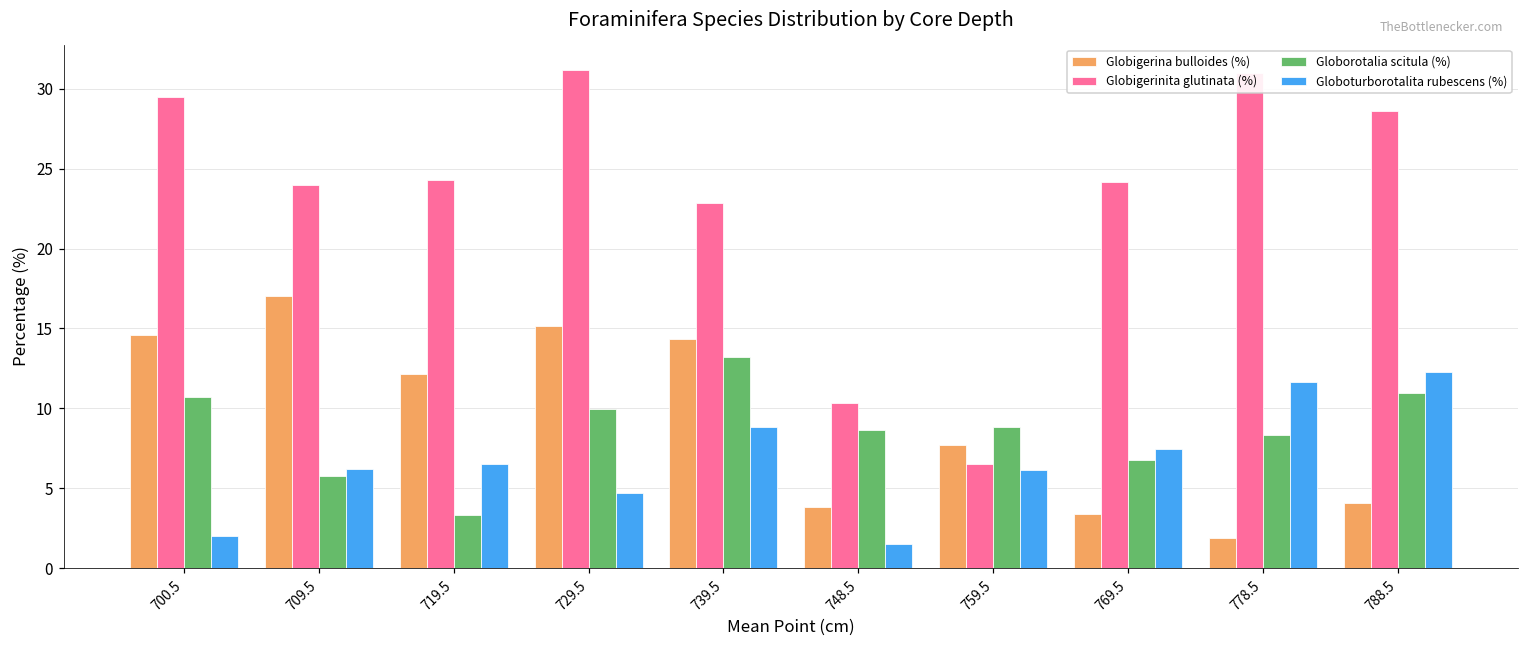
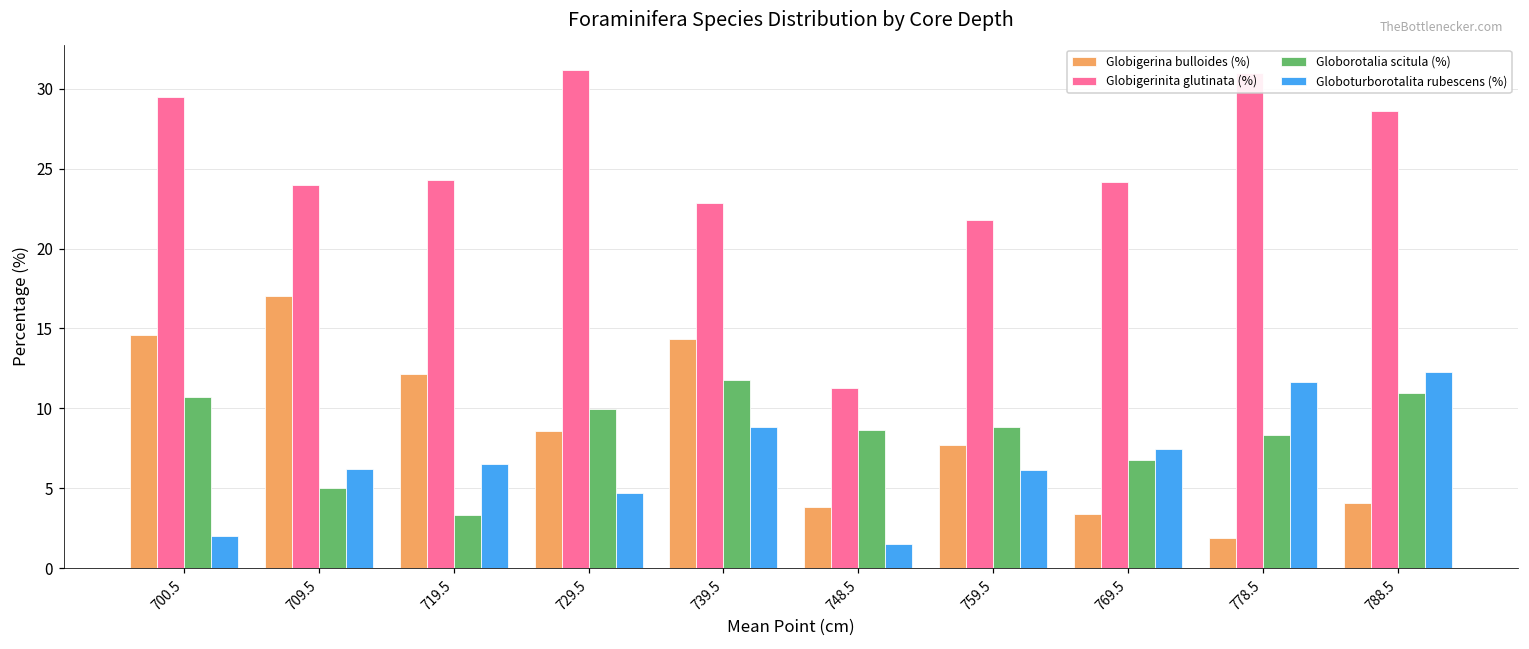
  {
    "Globigerina bulloides (%)": {
      "700.5": 14.6,
      "709.5": 17.0,
      "719.5": 12.2,
-     "729.5": 15.1,
+     "729.5": 8.6,
      "739.5": 14.4,
      "748.5": 3.9,
      "759.5": 7.7,
      "769.5": 3.4,
      "778.5": 1.9,
      "788.5": 4.1
    },
    "Globigerinita glutinata (%)": {
      "700.5": 29.5,
      "709.5": 23.9,
      "719.5": 24.3,
      "729.5": 31.2,
      "739.5": 22.8,
-     "748.5": 10.3,
-     "759.5": 6.5,
+     "748.5": 11.3,
+     "759.5": 21.8,
      "769.5": 24.1,
      "788.5": 28.6
    },
    "Globorotalia scitula (%)": {
      "700.5": 10.7,
-     "709.5": 5.7,
+     "709.5": 5.0,
      "719.5": 3.3,
      "729.5": 9.9,
-     "739.5": 13.2,
+     "739.5": 11.7,
      "748.5": 8.6,
      "759.5": 8.8,
      "769.5": 6.8,
      "778.5": 8.3,
      "788.5": 11.0
    },
    "Globoturborotalita rubescens (%)": {
      "700.5": 2.0,
      "709.5": 6.2,
      "719.5": 6.5,
      "729.5": 4.7,
      "739.5": 8.8,
      "748.5": 1.5,
      "759.5": 6.1,
      "769.5": 7.4,
      "778.5": 11.7,
      "788.5": 12.3
    }
  }
